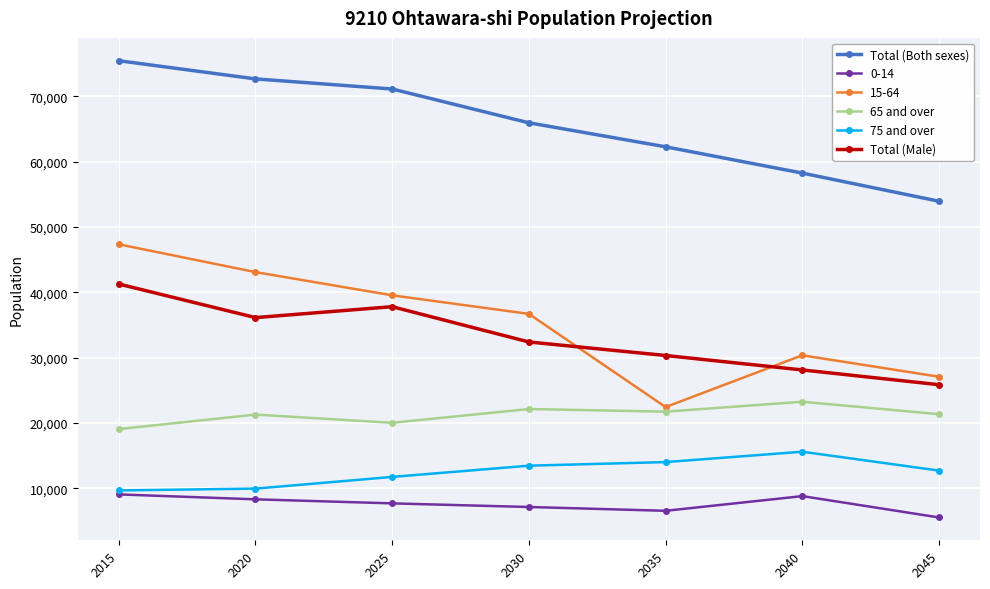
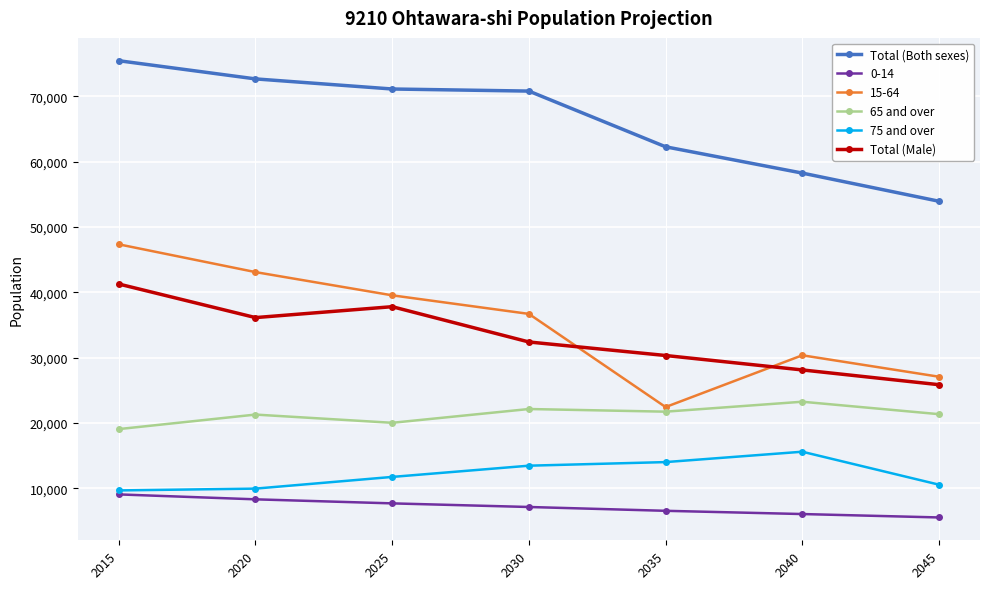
  {
    "Total (Both sexes)": {
      "2015": "75,000",
      "2020": "73,000",
      "2025": "71,000",
-     "2030": "66,000",
+     "2030": "71,000",
      "2035": "62,000",
      "2040": "58,000",
      "2045": "54,000"
    },
    "0-14": {
      "2015": "9,000",
      "2020": "8,000",
      "2025": "8,000",
      "2030": "7,000",
      "2035": "7,000",
-     "2040": "9,000",
+     "2040": "6,000",
      "2045": "6,000"
    },
    "15-64": {
      "2015": "47,000",
      "2020": "43,000",
      "2025": "40,000",
      "2030": "37,000",
      "2035": "22,000",
      "2040": "30,000",
      "2045": "27,000"
    },
    "65 and over": {
      "2015": "19,000",
      "2020": "21,000",
      "2025": "20,000",
      "2030": "22,000",
      "2035": "22,000",
      "2040": "23,000",
      "2045": "21,000"
    },
    "75 and over": {
      "2015": "10,000",
      "2020": "10,000",
      "2025": "12,000",
      "2030": "13,000",
      "2035": "14,000",
      "2040": "16,000",
-     "2045": "13,000"
+     "2045": "11,000"
    },
    "Total (Male)": {
      "2015": "41,000",
      "2020": "36,000",
      "2025": "38,000",
      "2030": "32,000",
      "2035": "30,000",
      "2040": "28,000",
      "2045": "26,000"
    }
  }
